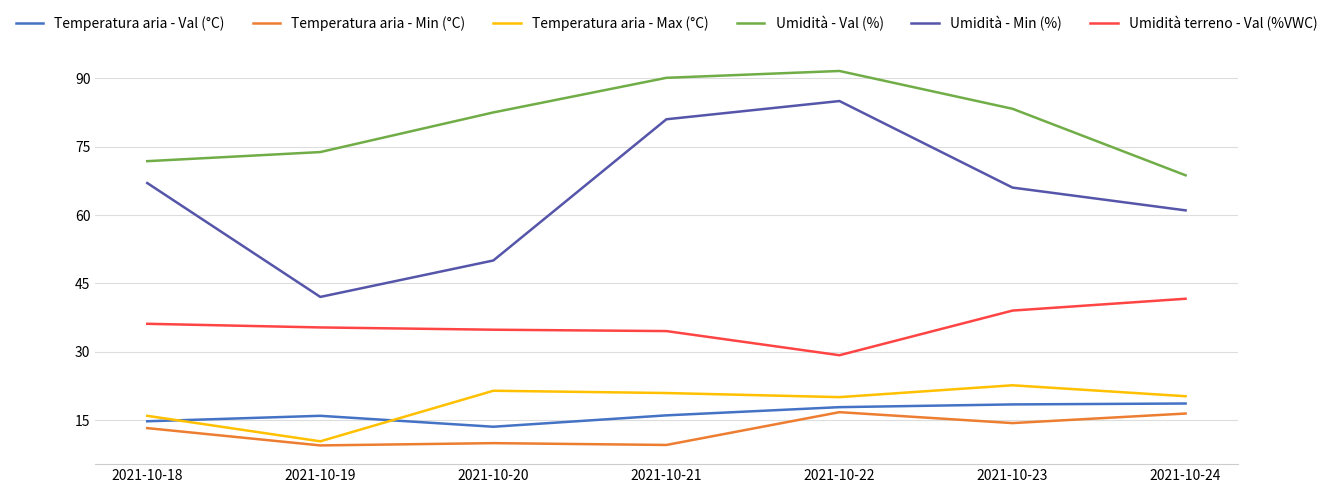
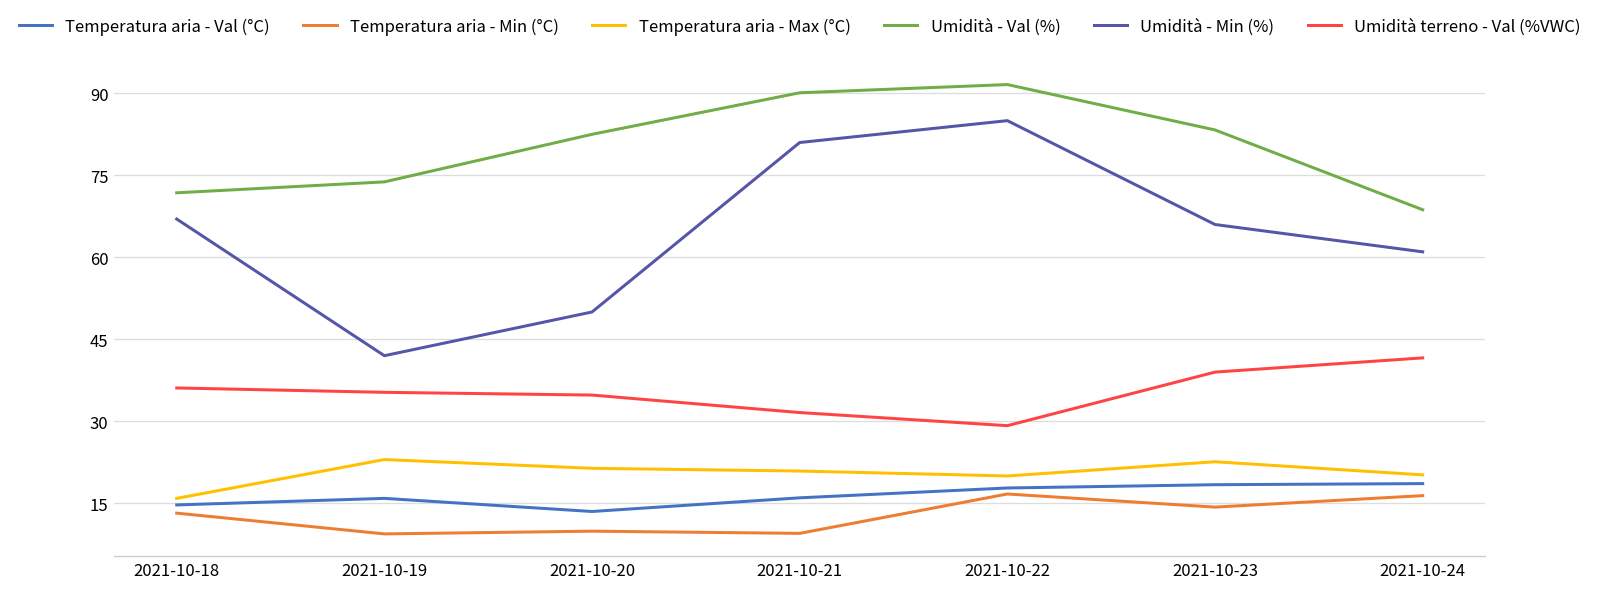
  {
    "Temperatura aria - Min (°C)": {
      "2021-10-18": 13,
      "2021-10-19": 9,
      "2021-10-20": 10,
      "2021-10-21": 10,
      "2021-10-22": 17,
      "2021-10-23": 14,
      "2021-10-24": 16
    },
    "Temperatura aria - Max (°C)": {
      "2021-10-18": 16,
-     "2021-10-19": 10,
+     "2021-10-19": 23,
      "2021-10-20": 21,
      "2021-10-21": 21,
      "2021-10-22": 20,
      "2021-10-23": 23,
      "2021-10-24": 20
    },
    "Umidità - Val (%)": {
      "2021-10-18": 72,
      "2021-10-19": 74,
      "2021-10-20": 83,
      "2021-10-21": 90,
      "2021-10-22": 92,
      "2021-10-23": 83,
      "2021-10-24": 69
    },
    "Umidità terreno - Val (%VWC)": {
      "2021-10-18": 36,
      "2021-10-19": 35,
      "2021-10-20": 35,
-     "2021-10-21": 35,
+     "2021-10-21": 32,
      "2021-10-22": 29,
      "2021-10-23": 39,
      "2021-10-24": 42
    }
  }
